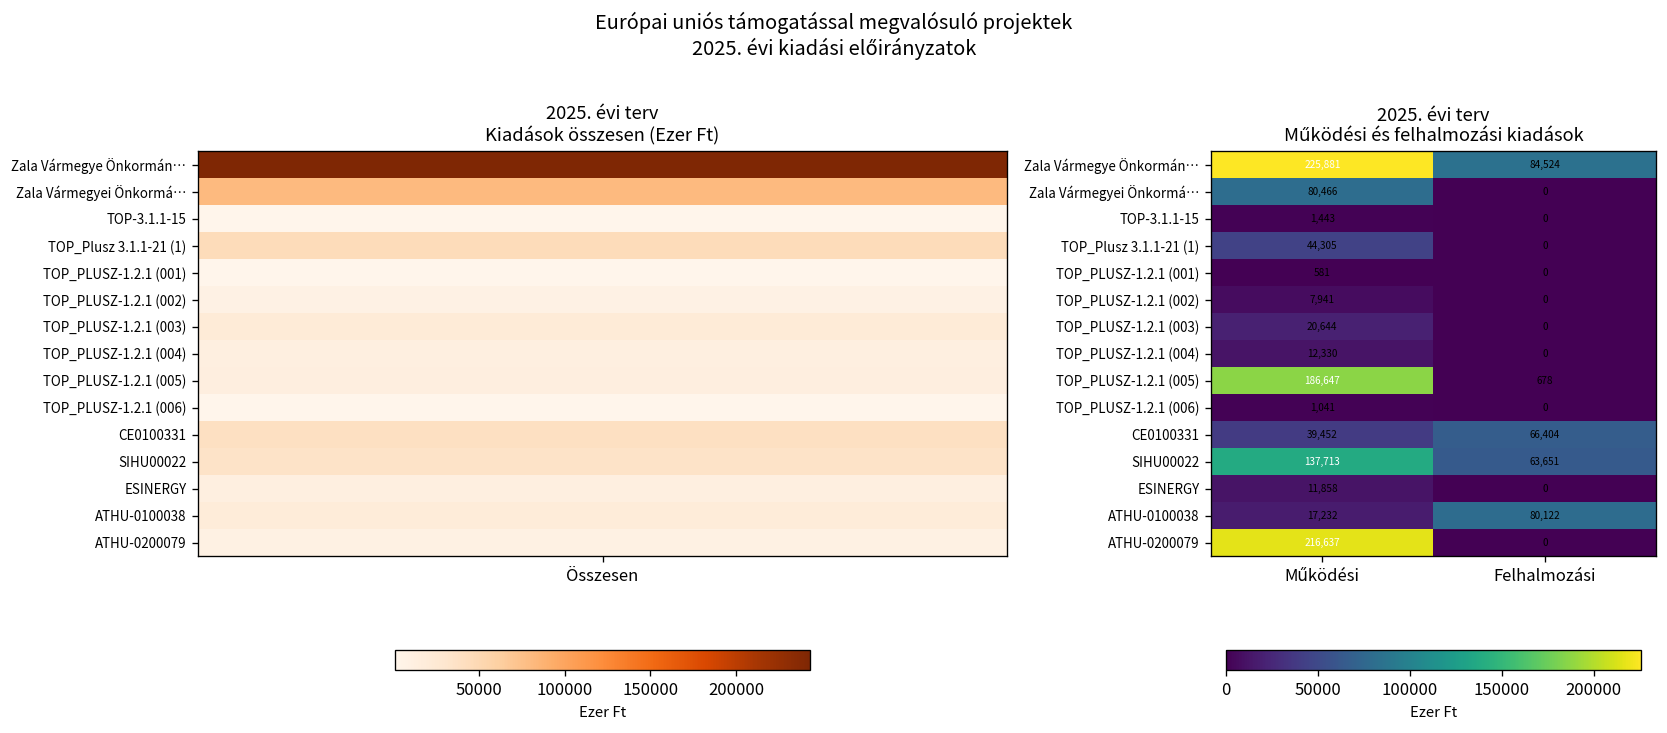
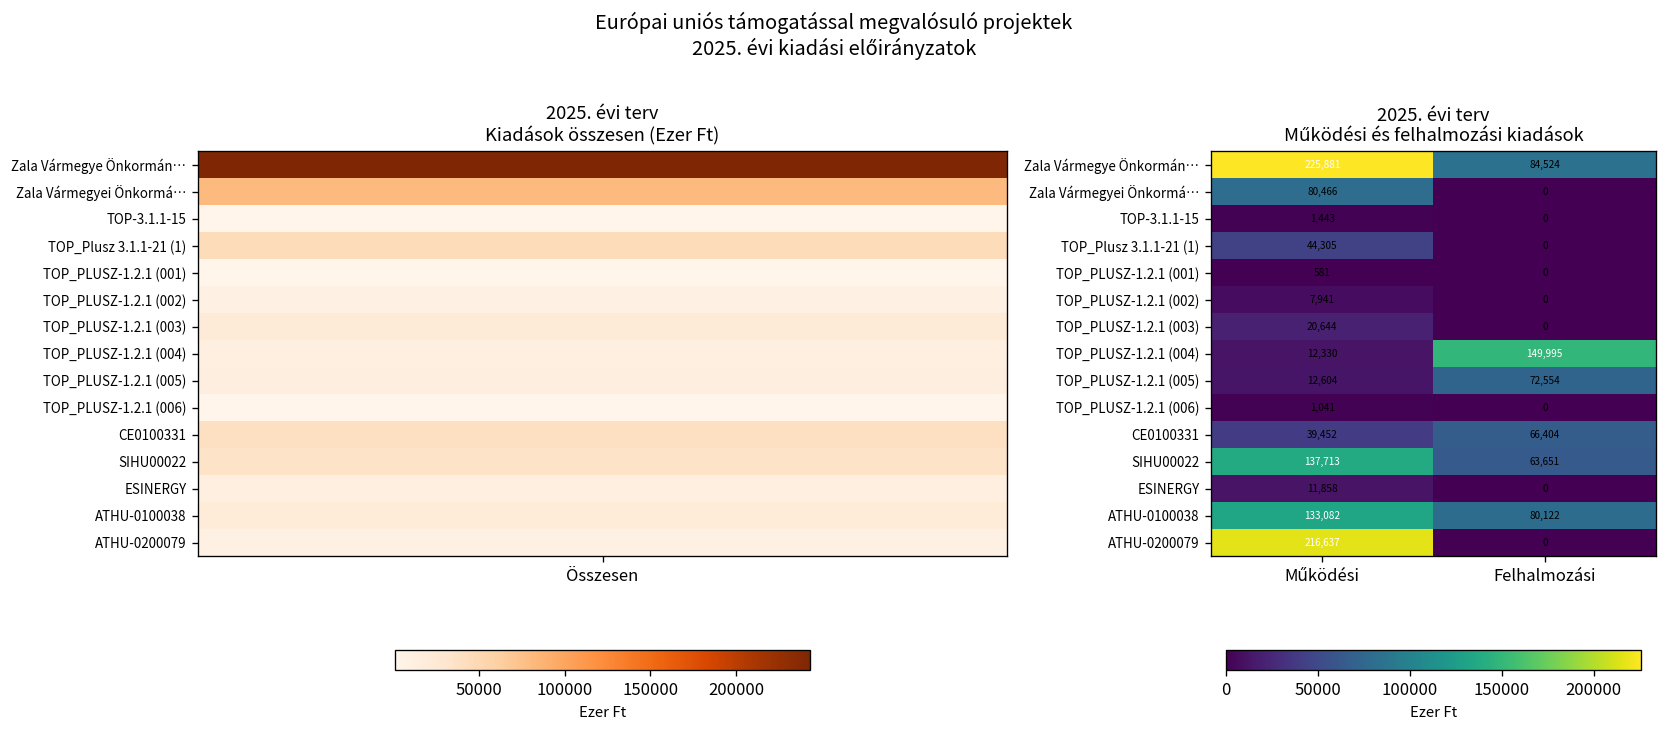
  {
    "2025. évi terv Működési és felhalmozási kiadások": {
      "Zala Vármegye Önkormán…": {
        "Működési": "225,881",
        "Felhalmozási": "84,524"
      },
      "Zala Vármegyei Önkormá…": {
        "Működési": "80,466",
        "Felhalmozási": "0"
      },
      "TOP-3.1.1-15": {
        "Működési": "1,443",
        "Felhalmozási": "0"
      },
      "TOP_Plusz 3.1.1-21 (1)": {
        "Működési": "44,305",
        "Felhalmozási": "0"
      },
      "TOP_PLUSZ-1.2.1 (001)": {
        "Működési": "581",
        "Felhalmozási": "0"
      },
      "TOP_PLUSZ-1.2.1 (002)": {
        "Működési": "7,941",
        "Felhalmozási": "0"
      },
      "TOP_PLUSZ-1.2.1 (003)": {
        "Működési": "20,644",
        "Felhalmozási": "0"
      },
      "TOP_PLUSZ-1.2.1 (004)": {
        "Működési": "12,330",
-       "Felhalmozási": "0"
+       "Felhalmozási": "149,995"
      },
      "TOP_PLUSZ-1.2.1 (005)": {
-       "Működési": "186,647",
-       "Felhalmozási": "678"
+       "Működési": "12,604",
+       "Felhalmozási": "72,554"
      },
      "TOP_PLUSZ-1.2.1 (006)": {
        "Működési": "1,041",
        "Felhalmozási": "0"
      },
      "CE0100331": {
        "Működési": "39,452",
        "Felhalmozási": "66,404"
      },
      "SIHU00022": {
        "Működési": "137,713",
        "Felhalmozási": "63,651"
      },
      "ESINERGY": {
        "Működési": "11,858",
        "Felhalmozási": "0"
      },
      "ATHU-0100038": {
-       "Működési": "17,232",
+       "Működési": "133,082",
        "Felhalmozási": "80,122"
      },
      "ATHU-0200079": {
        "Működési": "216,637",
        "Felhalmozási": "0"
      }
    }
  }
